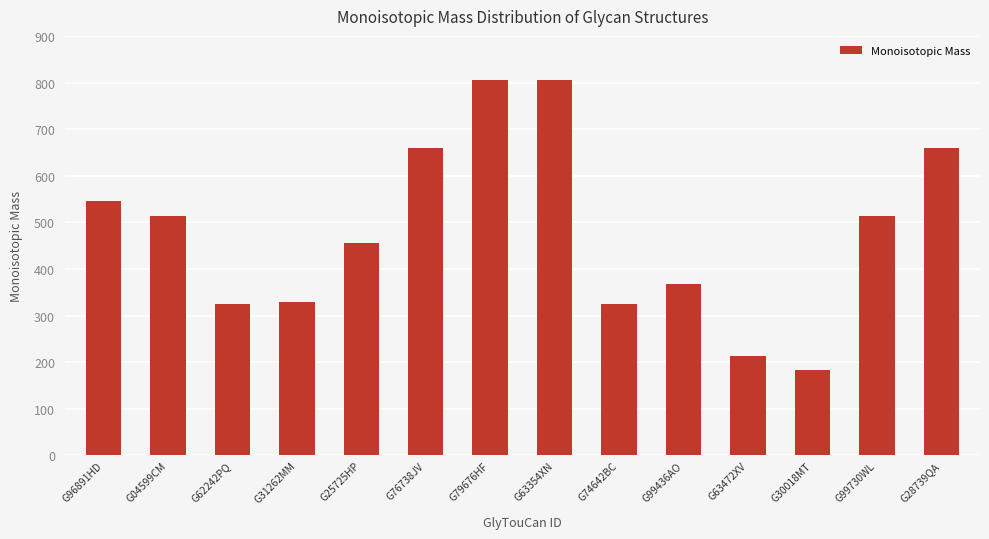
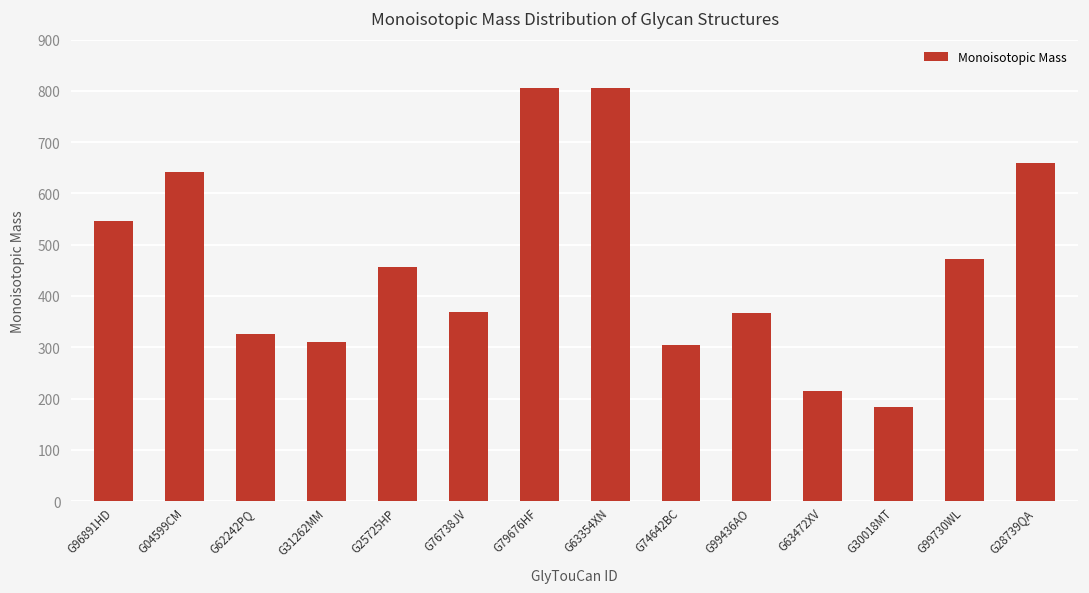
  {
    "G96891HD": 550,
-   "G04599CM": 510,
+   "G04599CM": 640,
    "G62242PQ": 330,
-   "G31262MM": 330,
+   "G31262MM": 310,
    "G25725HP": 460,
-   "G76738JV": 660,
+   "G76738JV": 370,
    "G79676HF": 810,
    "G63354XN": 810,
-   "G74642BC": 330,
+   "G74642BC": 300,
    "G99436AO": 370,
    "G63472XV": 210,
    "G30018MT": 180,
-   "G99730WL": 510,
+   "G99730WL": 470,
    "G28739QA": 660
  }
